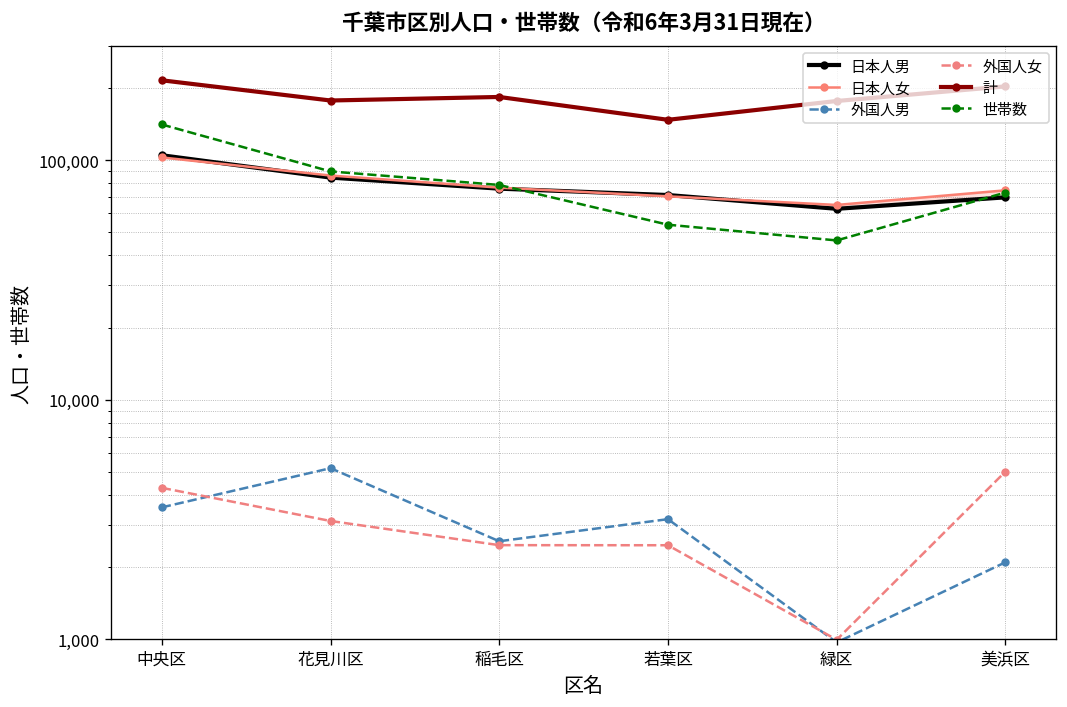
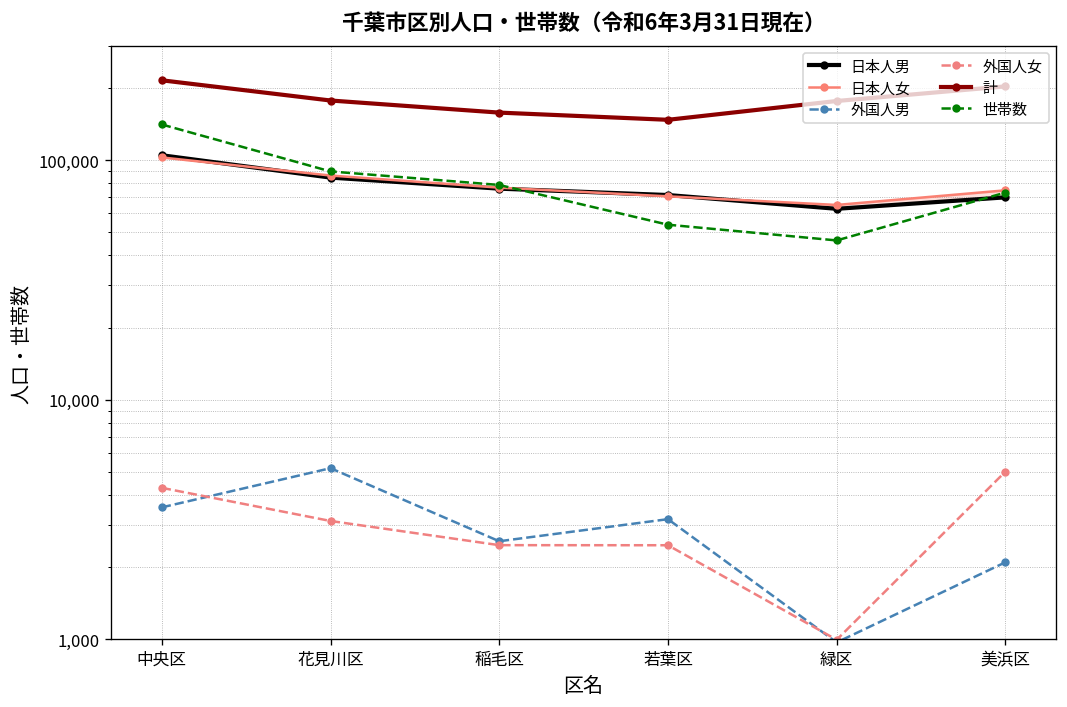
  {
    "日本人男": {
      "緑区": "63,000",
      "美浜区": "70,000"
    },
    "外国人男": {
      "中央区": "3,600",
      "花見川区": "5,200",
      "稲毛区": "2,600",
      "若葉区": "3,200",
      "美浜区": "2,100"
    },
    "計": {
      "中央区": "220,000",
      "花見川区": "180,000",
-     "稲毛区": "180,000",
+     "稲毛区": "160,000",
      "若葉区": "150,000"
    },
    "世帯数": {
      "中央区": "140,000",
      "花見川区": "90,000",
      "若葉区": "54,000",
      "緑区": "46,000"
    }
  }
